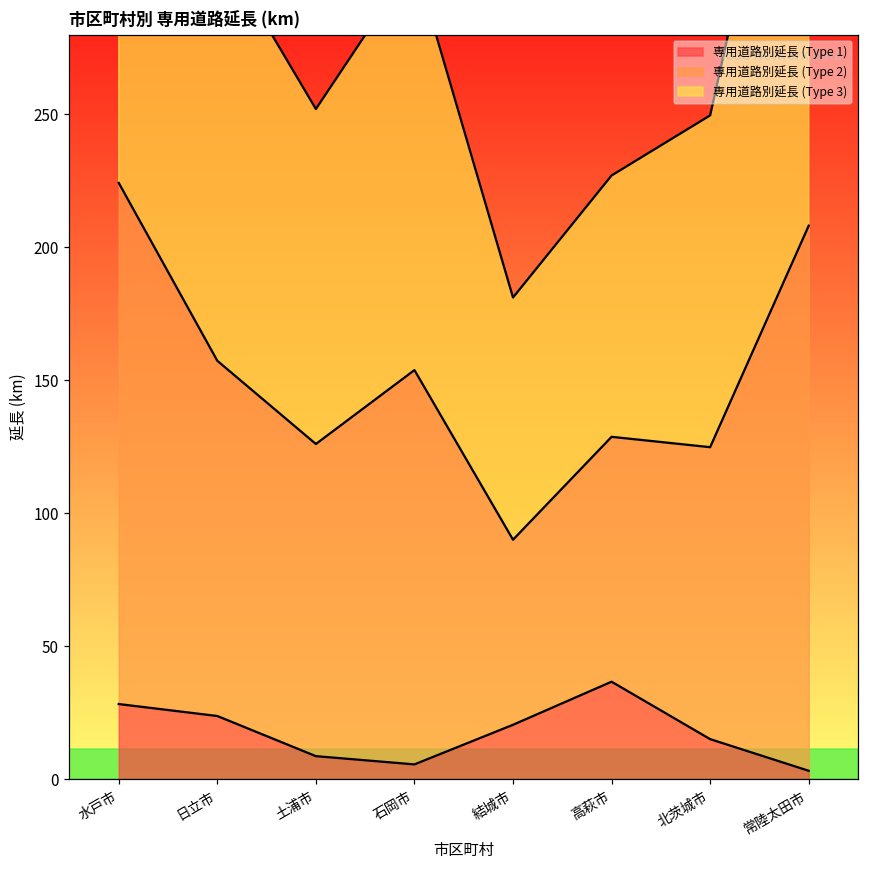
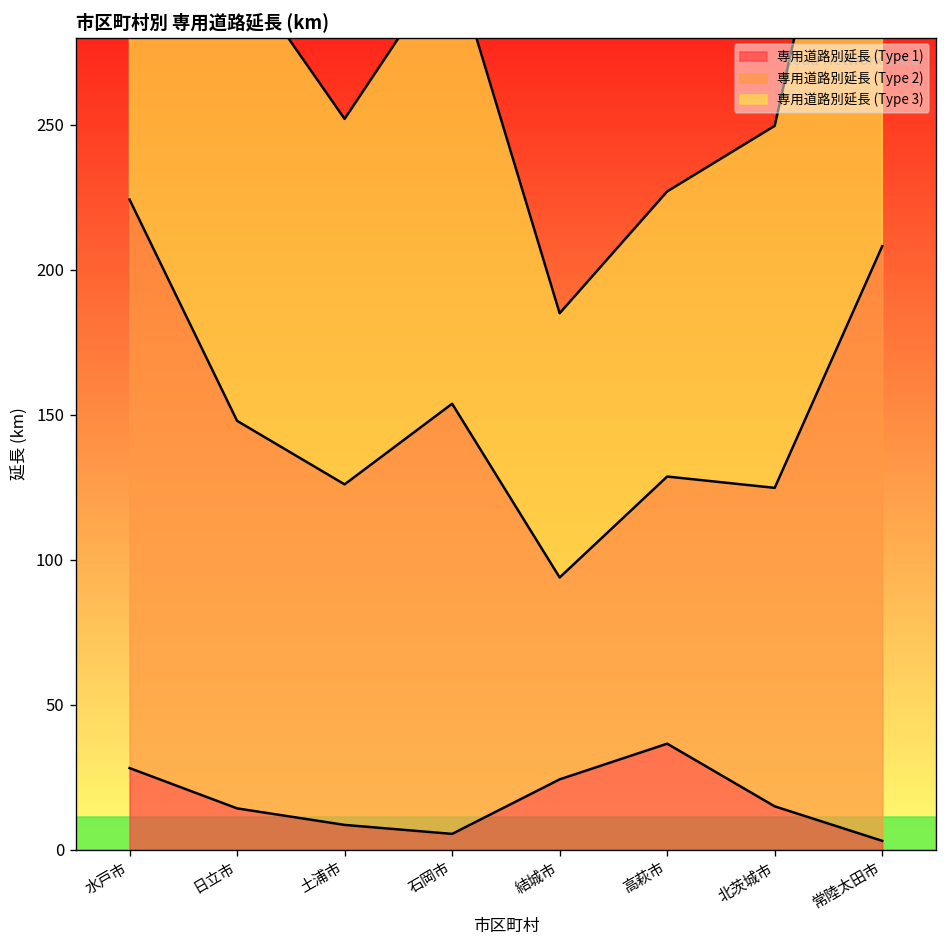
  {
    "専用道路別延長 (Type 1)": {
      "水戸市": 28,
-     "日立市": 24,
-     "結城市": 20,
+     "日立市": 14,
+     "結城市": 24,
      "高萩市": 37,
      "北茨城市": 15
    },
    "専用道路別延長 (Type 2)": {
      "水戸市": 196,
      "日立市": 134,
      "土浦市": 117,
      "石岡市": 148,
      "結城市": 70,
      "高萩市": 92,
      "北茨城市": 110,
      "常陸太田市": 205
    },
    "専用道路別延長 (Type 3)": {
      "土浦市": 126,
      "結城市": 91,
      "高萩市": 98,
      "北茨城市": 125
    }
  }
